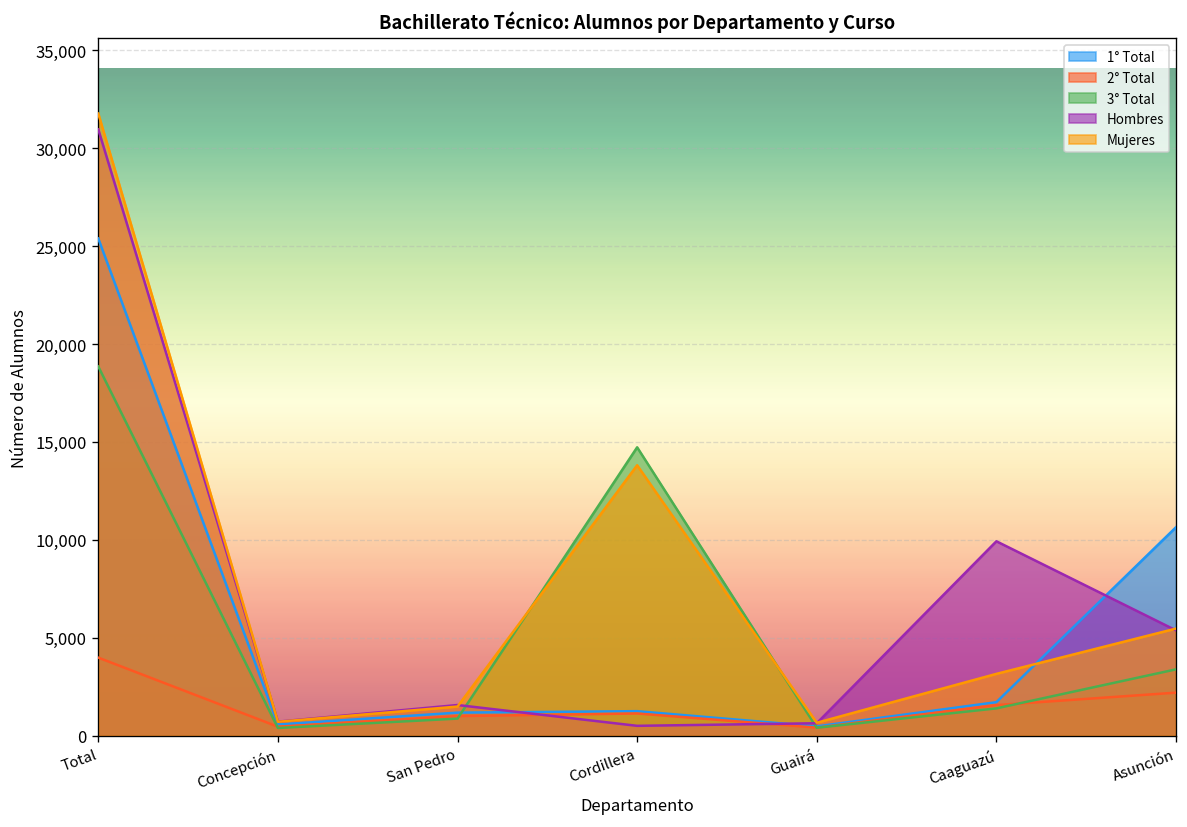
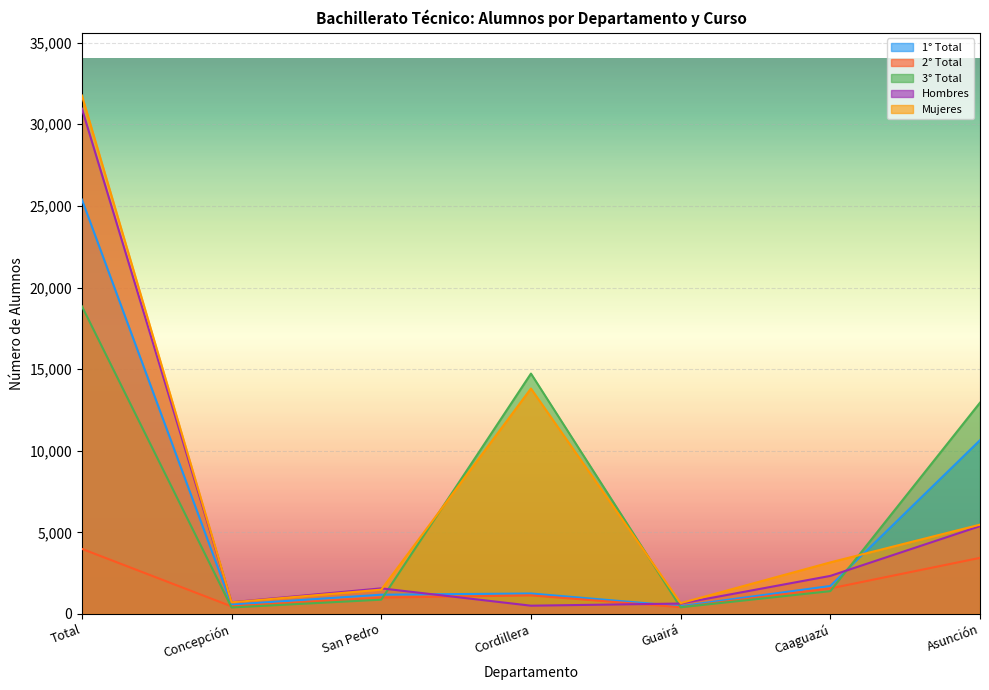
  {
    "1° Total": {
      "Total": "25,400",
      "San Pedro": "1,200",
      "Asunción": "10,600"
    },
    "2° Total": {
      "Total": "4,000",
-     "Asunción": "2,200"
+     "Asunción": "3,400"
    },
    "3° Total": {
      "Total": "18,900",
      "Cordillera": "14,700",
      "Caaguazú": "1,400",
-     "Asunción": "3,400"
+     "Asunción": "12,900"
    },
    "Hombres": {
      "Total": "31,000",
      "Cordillera": "500",
-     "Caaguazú": "9,900"
+     "Caaguazú": "2,300"
    },
    "Mujeres": {
      "Total": "31,800",
      "Cordillera": "13,800",
      "Caaguazú": "3,200"
    }
  }
